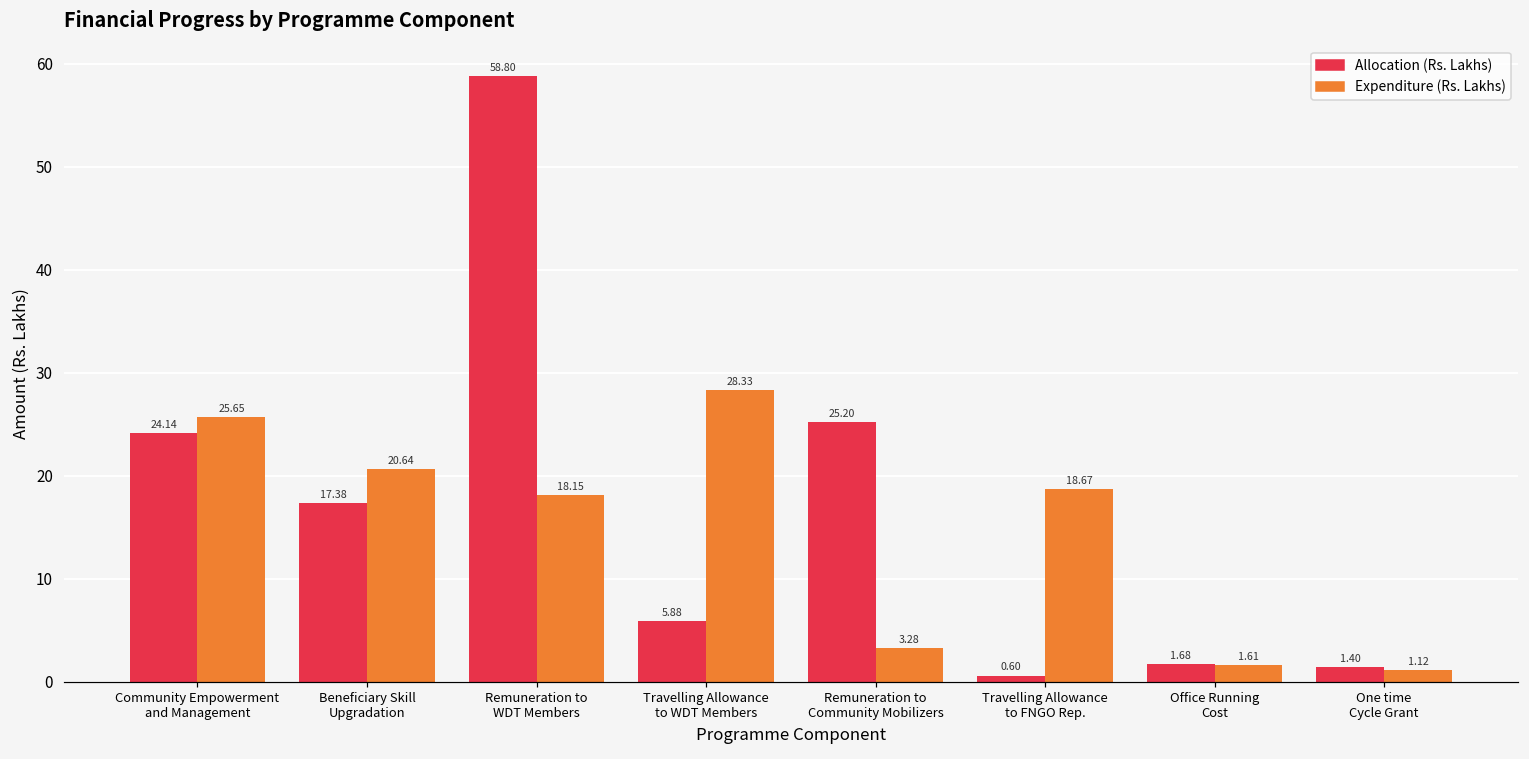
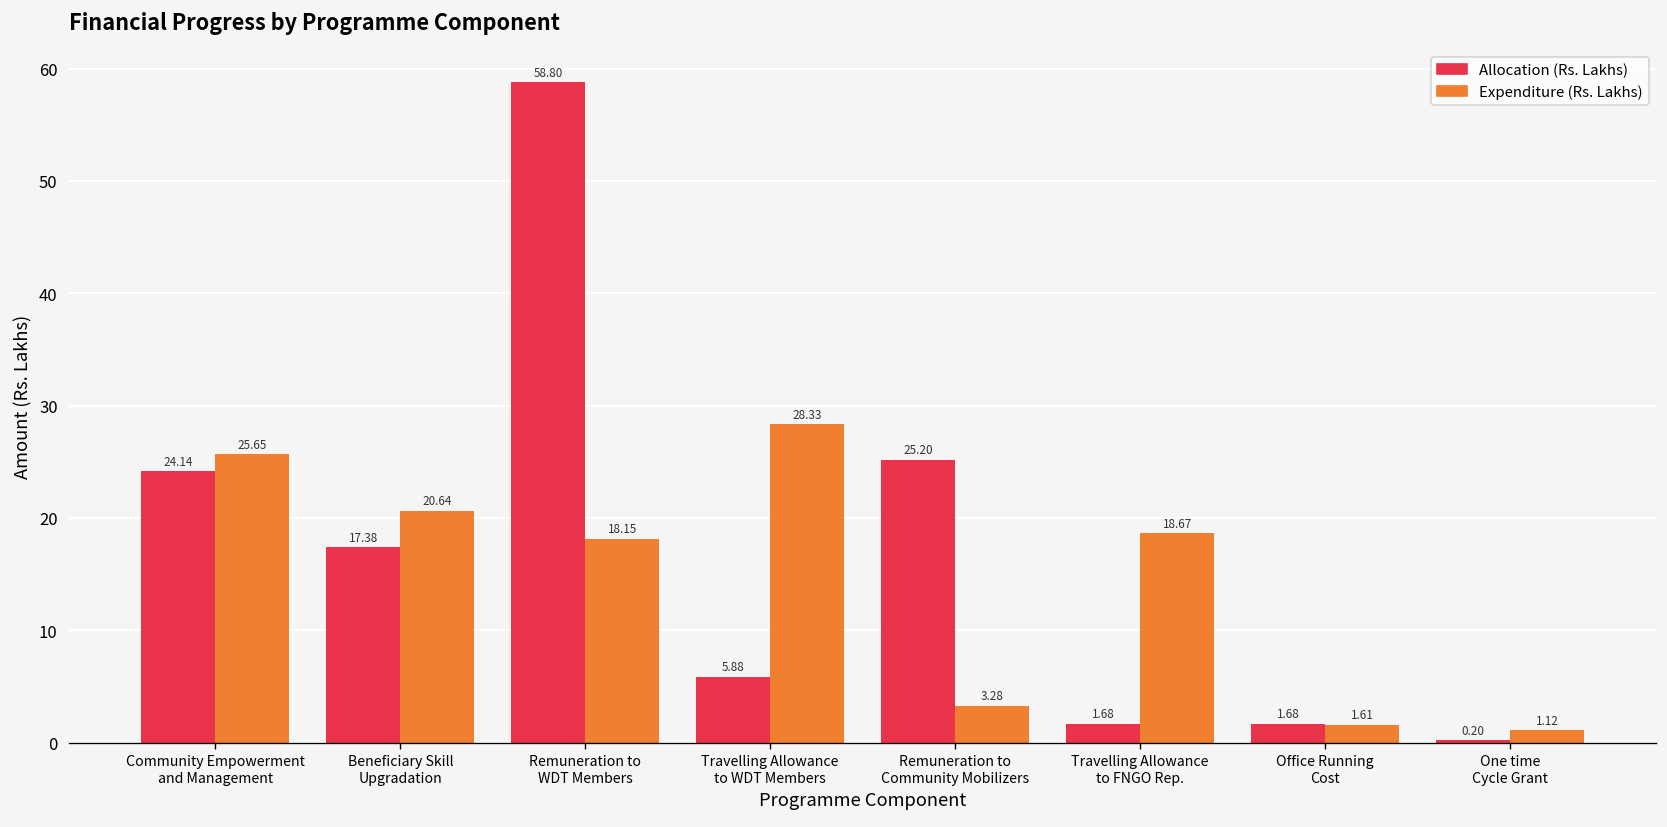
  {
    "Allocation (Rs. Lakhs)": {
      "Community Empowerment and Management": 24.14,
      "Beneficiary Skill Upgradation": 17.38,
      "Remuneration to WDT Members": 58.80,
      "Travelling Allowance to WDT Members": 5.88,
      "Remuneration to Community Mobilizers": 25.20,
-     "Travelling Allowance to FNGO Rep.": 0.60,
+     "Travelling Allowance to FNGO Rep.": 1.68,
      "Office Running Cost": 1.68,
-     "One time Cycle Grant": 1.40
+     "One time Cycle Grant": 0.20
    },
    "Expenditure (Rs. Lakhs)": {
      "Community Empowerment and Management": 25.65,
      "Beneficiary Skill Upgradation": 20.64,
      "Remuneration to WDT Members": 18.15,
      "Travelling Allowance to WDT Members": 28.33,
      "Remuneration to Community Mobilizers": 3.28,
      "Travelling Allowance to FNGO Rep.": 18.67,
      "Office Running Cost": 1.61,
      "One time Cycle Grant": 1.12
    }
  }
